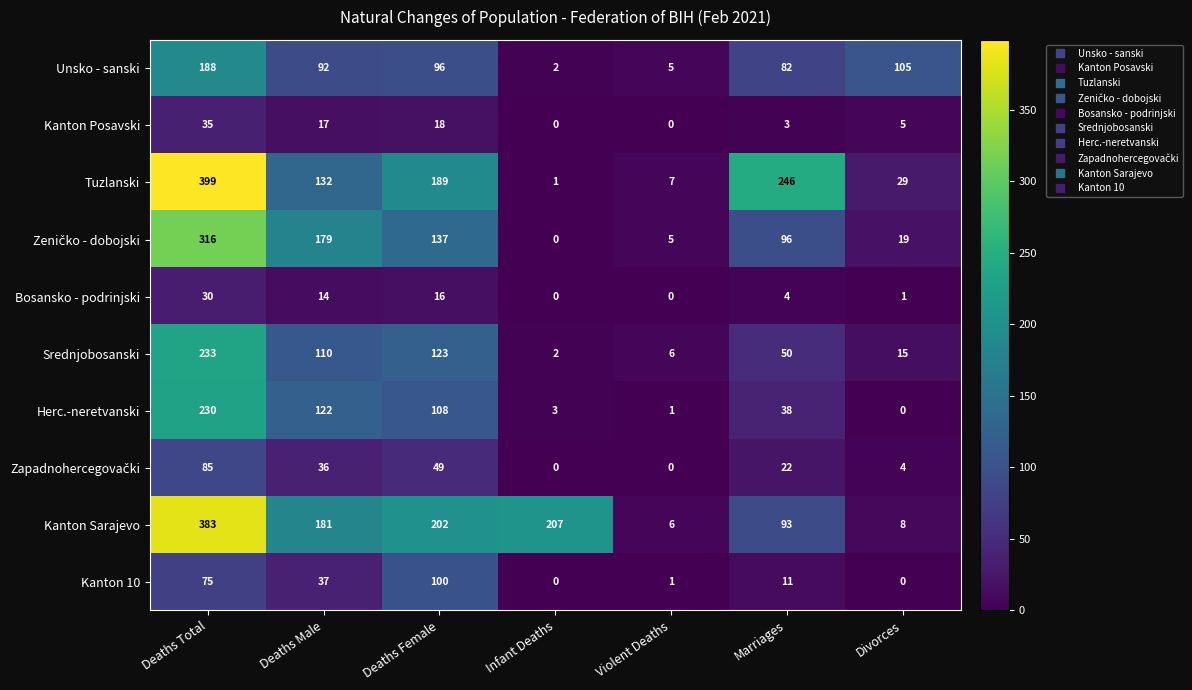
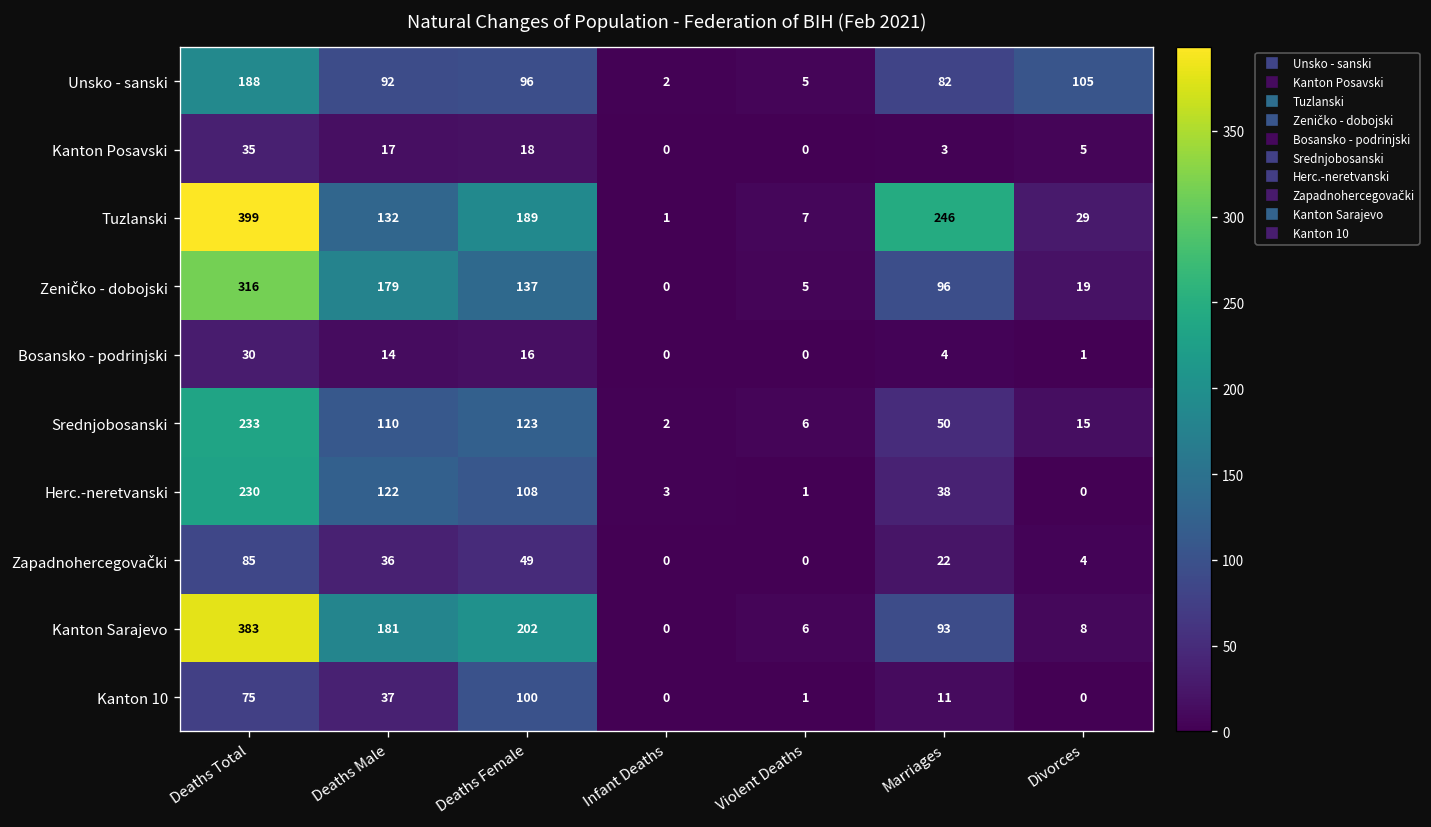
  {
    "Unsko - sanski": {
      "Deaths Total": 188,
      "Deaths Male": 92,
      "Deaths Female": 96,
      "Infant Deaths": 2,
      "Violent Deaths": 5,
      "Marriages": 82,
      "Divorces": 105
    },
    "Kanton Posavski": {
      "Deaths Total": 35,
      "Deaths Male": 17,
      "Deaths Female": 18,
      "Infant Deaths": 0,
      "Violent Deaths": 0,
      "Marriages": 3,
      "Divorces": 5
    },
    "Tuzlanski": {
      "Deaths Total": 399,
      "Deaths Male": 132,
      "Deaths Female": 189,
      "Infant Deaths": 1,
      "Violent Deaths": 7,
      "Marriages": 246,
      "Divorces": 29
    },
    "Zeničko - dobojski": {
      "Deaths Total": 316,
      "Deaths Male": 179,
      "Deaths Female": 137,
      "Infant Deaths": 0,
      "Violent Deaths": 5,
      "Marriages": 96,
      "Divorces": 19
    },
    "Bosansko - podrinjski": {
      "Deaths Total": 30,
      "Deaths Male": 14,
      "Deaths Female": 16,
      "Infant Deaths": 0,
      "Violent Deaths": 0,
      "Marriages": 4,
      "Divorces": 1
    },
    "Srednjobosanski": {
      "Deaths Total": 233,
      "Deaths Male": 110,
      "Deaths Female": 123,
      "Infant Deaths": 2,
      "Violent Deaths": 6,
      "Marriages": 50,
      "Divorces": 15
    },
    "Herc.-neretvanski": {
      "Deaths Total": 230,
      "Deaths Male": 122,
      "Deaths Female": 108,
      "Infant Deaths": 3,
      "Violent Deaths": 1,
      "Marriages": 38,
      "Divorces": 0
    },
    "Zapadnohercegovački": {
      "Deaths Total": 85,
      "Deaths Male": 36,
      "Deaths Female": 49,
      "Infant Deaths": 0,
      "Violent Deaths": 0,
      "Marriages": 22,
      "Divorces": 4
    },
    "Kanton Sarajevo": {
      "Deaths Total": 383,
      "Deaths Male": 181,
      "Deaths Female": 202,
-     "Infant Deaths": 207,
+     "Infant Deaths": 0,
      "Violent Deaths": 6,
      "Marriages": 93,
      "Divorces": 8
    },
    "Kanton 10": {
      "Deaths Total": 75,
      "Deaths Male": 37,
      "Deaths Female": 100,
      "Infant Deaths": 0,
      "Violent Deaths": 1,
      "Marriages": 11,
      "Divorces": 0
    }
  }
